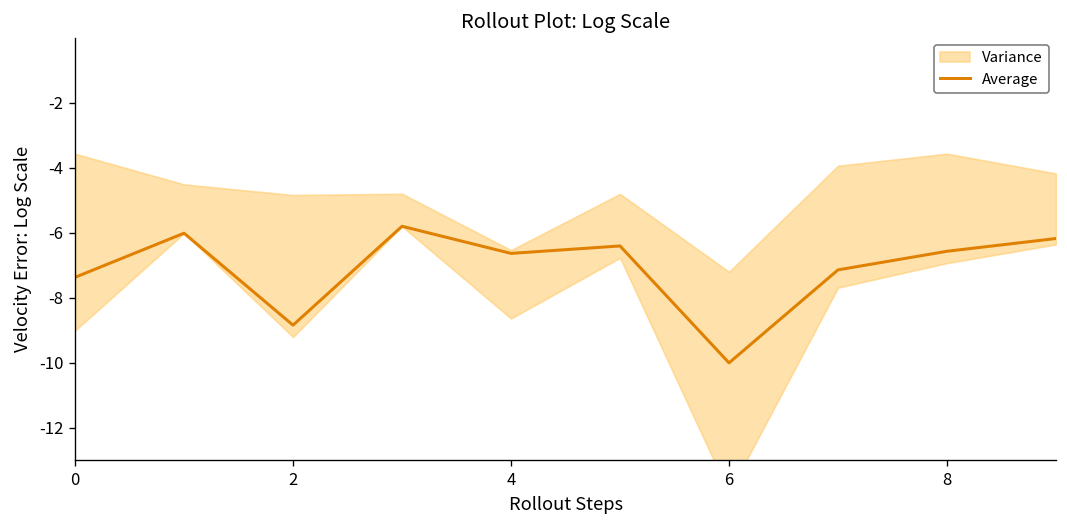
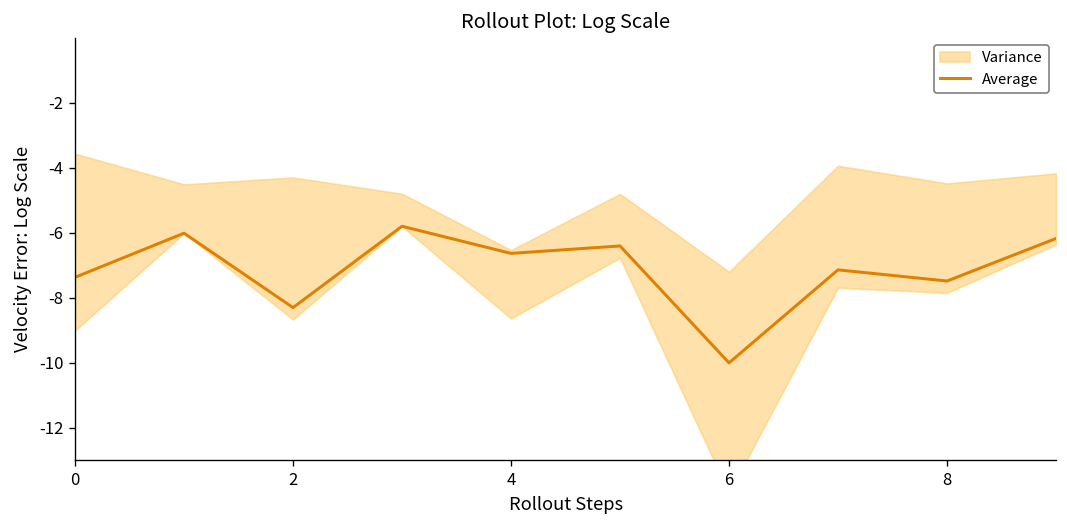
  {
    "Average": {
      "0": -7.4,
-     "2": -8.8,
+     "2": -8.3,
      "4": -6.6,
      "6": -10.0,
-     "8": -6.6
+     "8": -7.5
    }
  }
